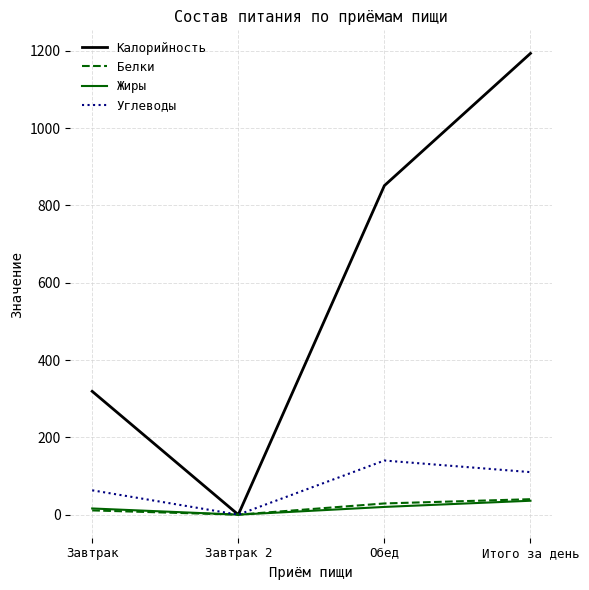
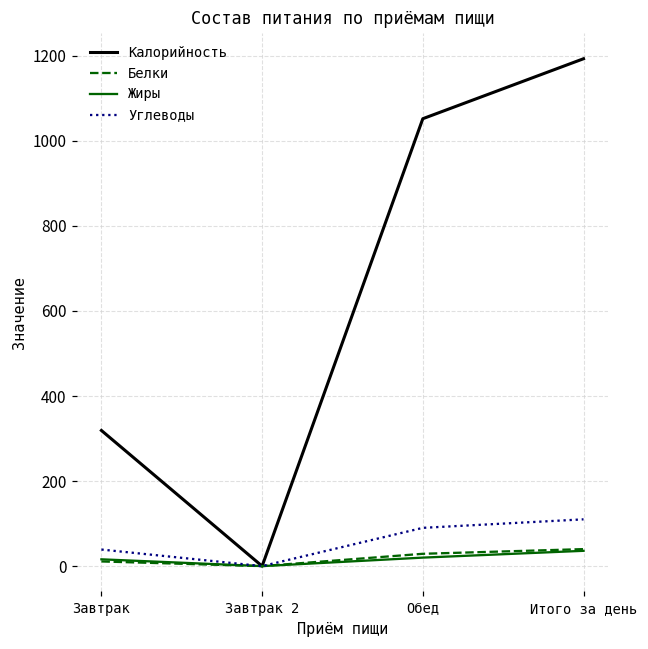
  {
    "Калорийность": {
      "Завтрак": 320,
-     "Обед": 850,
+     "Обед": 1050,
      "Итого за день": 1190
    },
    "Углеводы": {
-     "Завтрак": 60,
-     "Обед": 140,
+     "Завтрак": 40,
+     "Обед": 90,
      "Итого за день": 110
    }
  }
